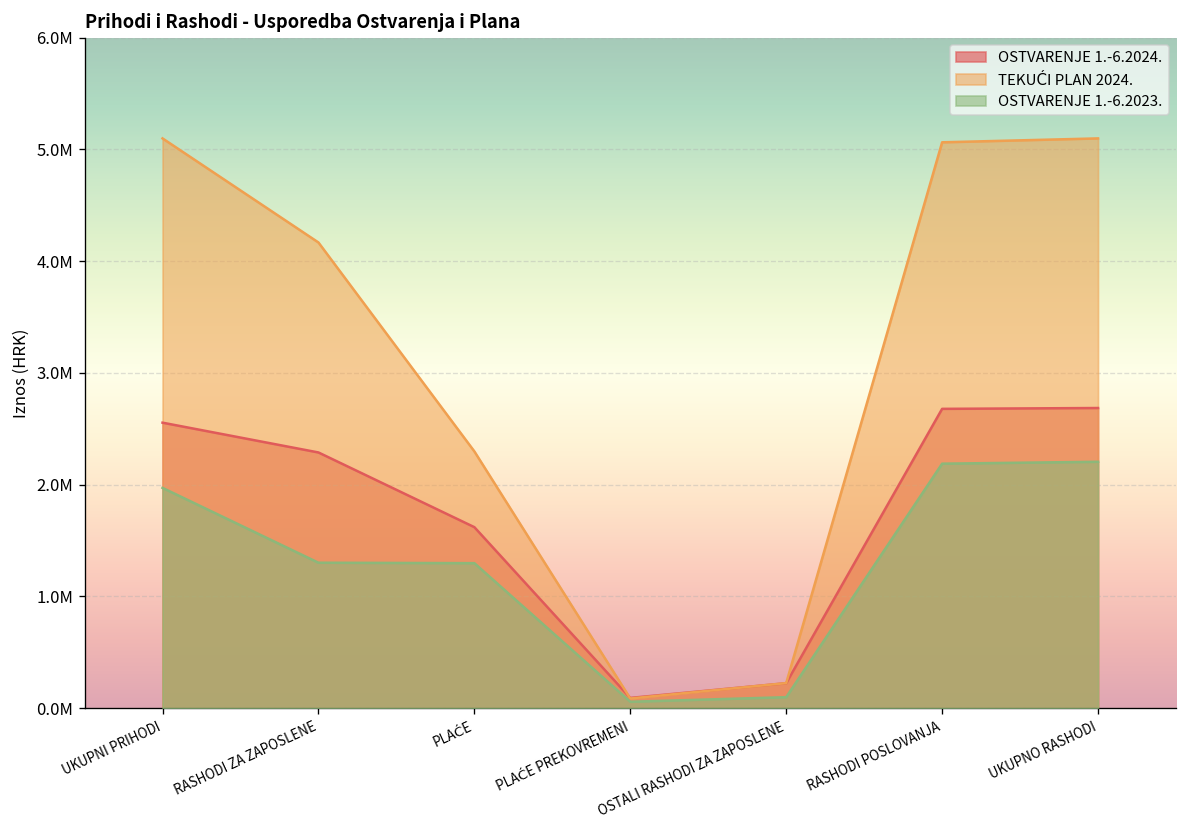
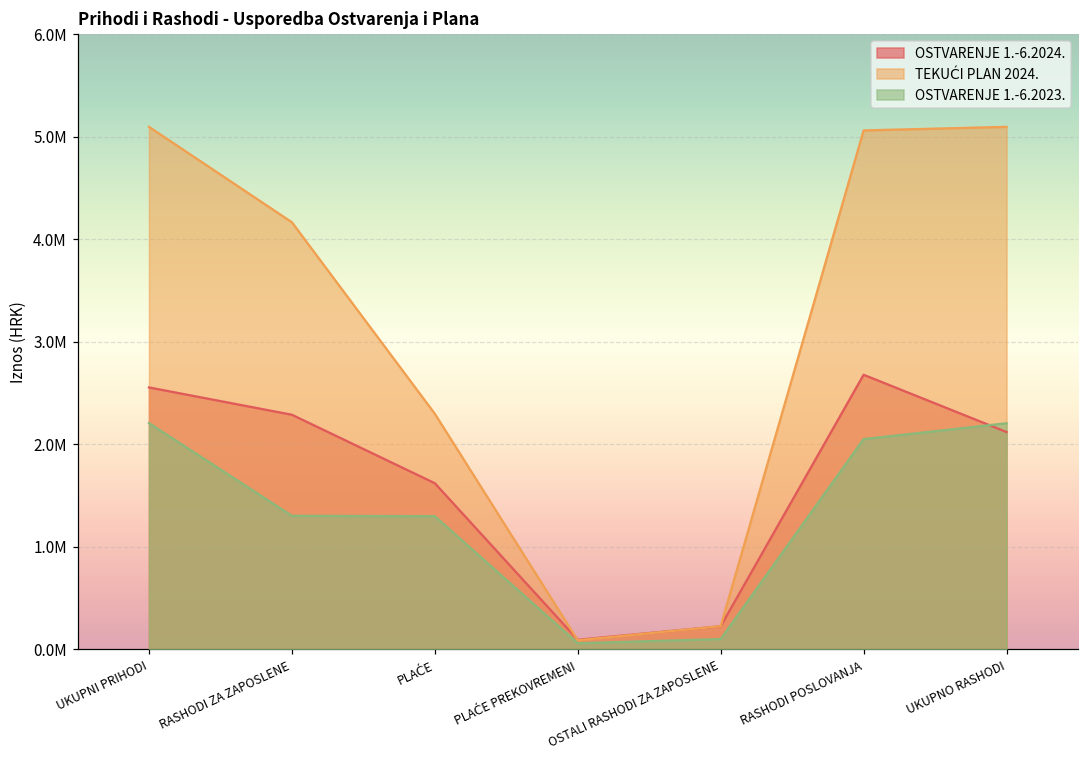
  {
    "OSTVARENJE 1.-6.2024.": {
      "UKUPNI PRIHODI": 2600000,
      "RASHODI ZA ZAPOSLENE": 2300000,
      "PLAĆE": 1600000,
      "RASHODI POSLOVANJA": 2700000,
-     "UKUPNO RASHODI": 2700000
+     "UKUPNO RASHODI": 2100000
    },
    "TEKUĆI PLAN 2024.": {
      "UKUPNI PRIHODI": 5100000,
      "RASHODI ZA ZAPOSLENE": 4200000,
      "PLAĆE": 2300000,
      "RASHODI POSLOVANJA": 5100000,
      "UKUPNO RASHODI": 5100000
    },
    "OSTVARENJE 1.-6.2023.": {
-     "UKUPNI PRIHODI": 2000000,
+     "UKUPNI PRIHODI": 2200000,
      "RASHODI ZA ZAPOSLENE": 1300000,
      "PLAĆE": 1300000,
      "PLAĆE PREKOVREMENI": 100000,
      "OSTALI RASHODI ZA ZAPOSLENE": 100000,
-     "RASHODI POSLOVANJA": 2200000,
+     "RASHODI POSLOVANJA": 2100000,
      "UKUPNO RASHODI": 2200000
    }
  }
